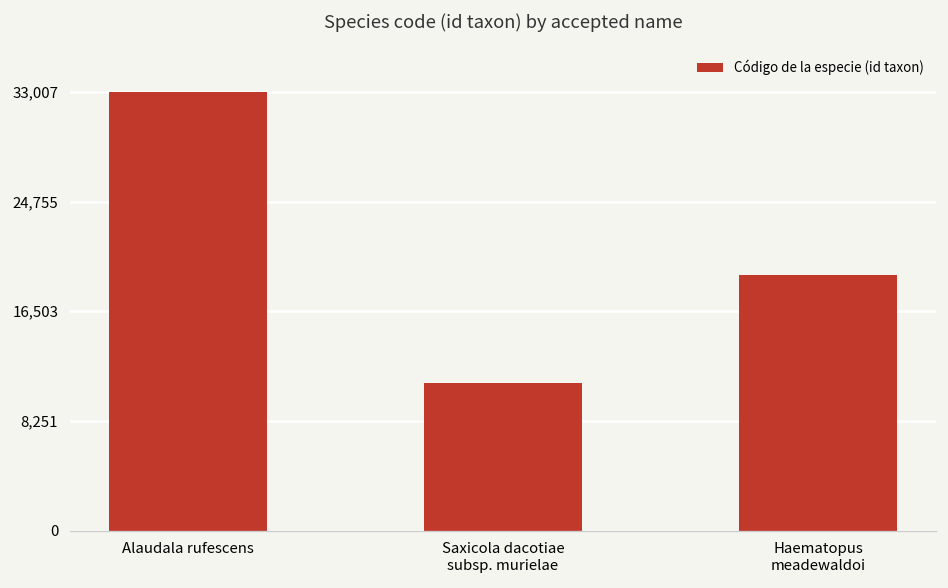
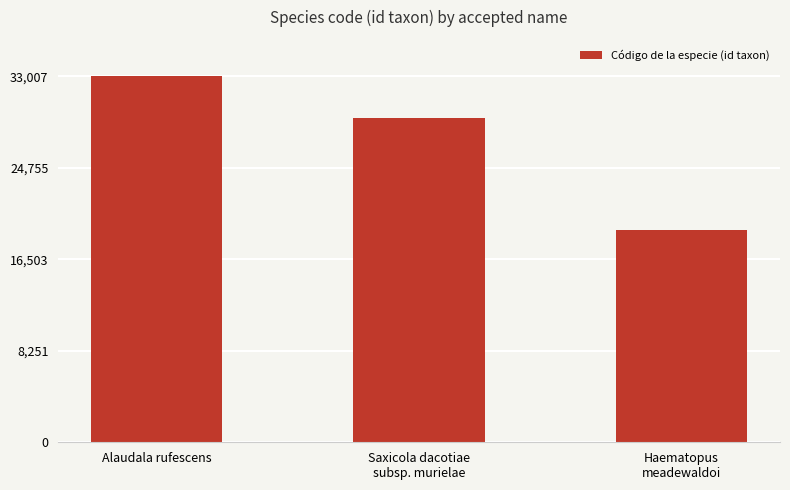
  {
    "Alaudala rufescens": "33,000",
-   "Saxicola dacotiae subsp. murielae": "11,100",
+   "Saxicola dacotiae subsp. murielae": "29,300",
    "Haematopus meadewaldoi": "19,200"
  }
